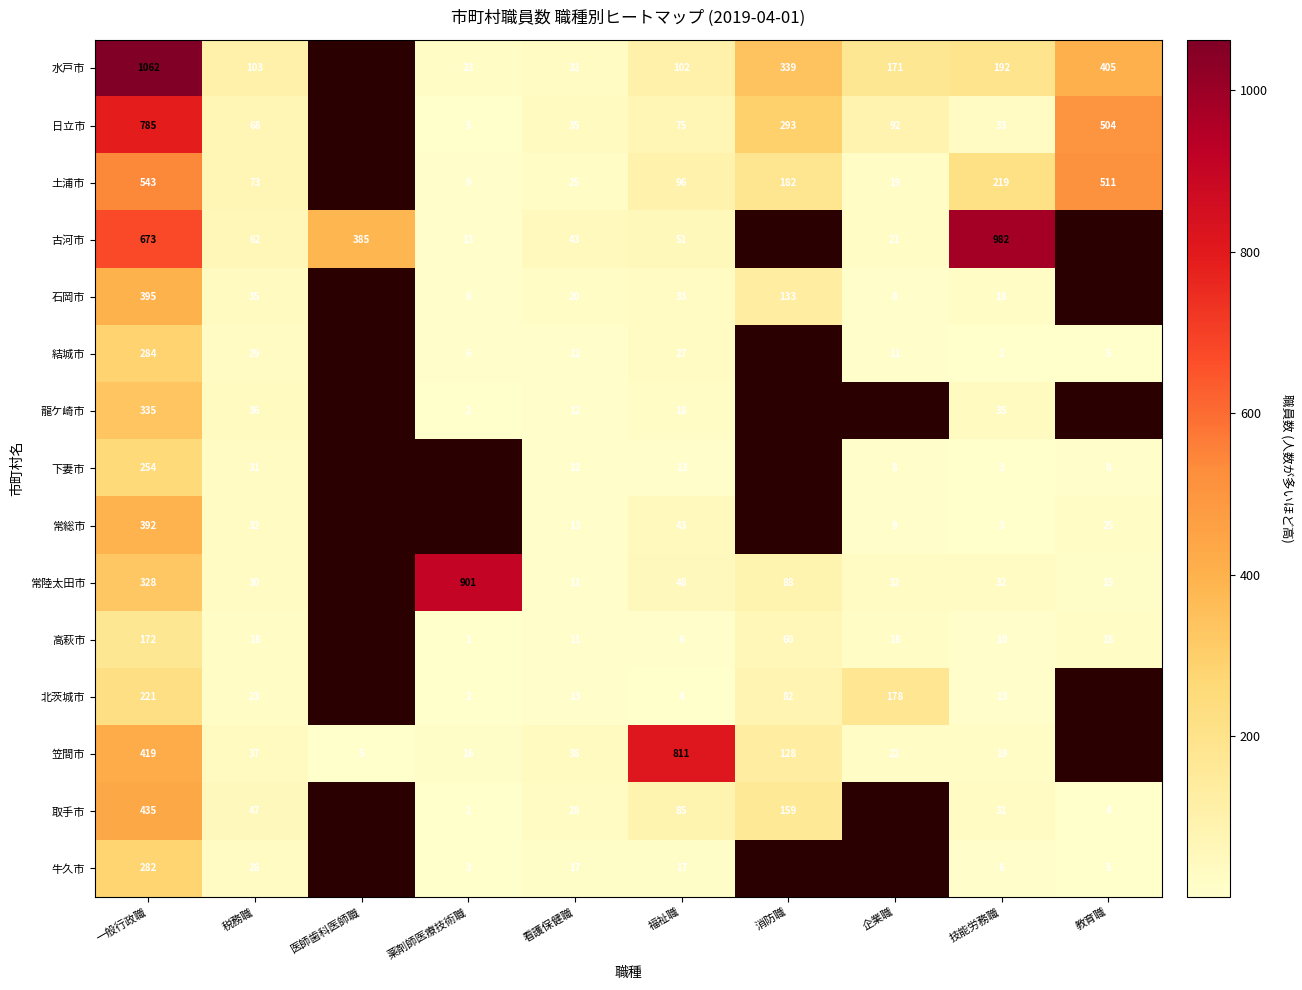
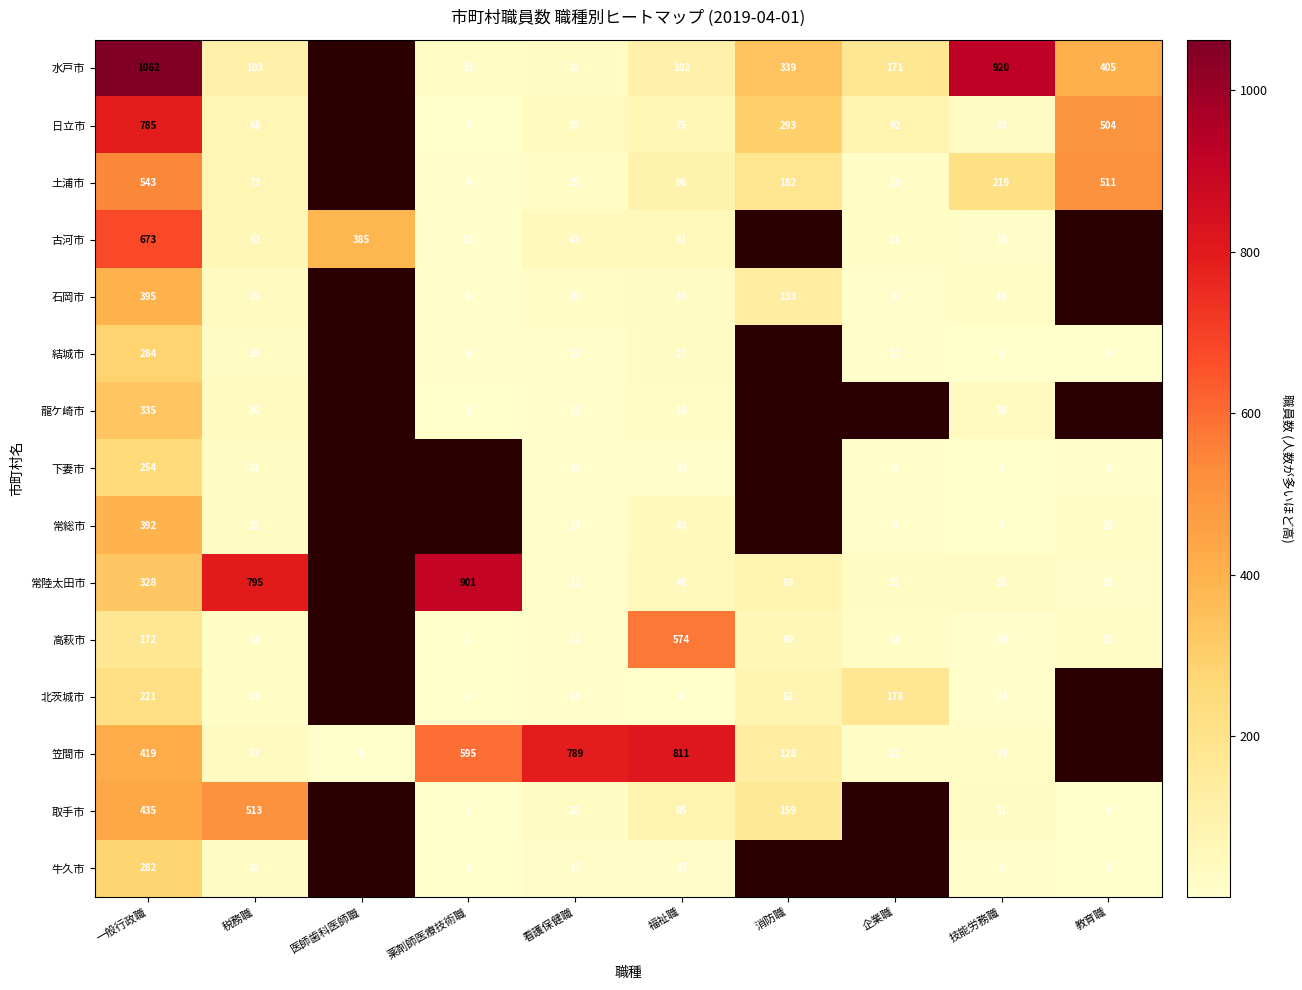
  {
    "水戸市": {
      "一般行政職": 1062,
      "税務職": 103,
      "薬剤師医療技術職": 23,
      "看護保健職": 32,
      "福祉職": 102,
      "消防職": 339,
      "企業職": 171,
-     "技能労務職": 192,
+     "技能労務職": 920,
      "教育職": 405
    },
    "日立市": {
      "一般行政職": 785,
      "税務職": 68,
      "薬剤師医療技術職": 5,
      "看護保健職": 35,
      "福祉職": 75,
      "消防職": 293,
      "企業職": 92,
      "技能労務職": 33,
      "教育職": 504
    },
    "土浦市": {
      "一般行政職": 543,
      "税務職": 73,
      "薬剤師医療技術職": 9,
      "看護保健職": 25,
      "福祉職": 96,
      "消防職": 182,
      "企業職": 19,
      "技能労務職": 219,
      "教育職": 511
    },
    "古河市": {
      "一般行政職": 673,
      "税務職": 62,
      "医師歯科医師職": 385,
      "薬剤師医療技術職": 13,
      "看護保健職": 43,
      "福祉職": 51,
      "企業職": 21,
-     "技能労務職": 982
+     "技能労務職": 15
    },
    "石岡市": {
      "一般行政職": 395,
      "税務職": 35,
      "薬剤師医療技術職": 6,
      "看護保健職": 20,
      "福祉職": 33,
      "消防職": 133,
      "企業職": 8,
      "技能労務職": 18
    },
    "結城市": {
      "一般行政職": 284,
      "税務職": 29,
      "薬剤師医療技術職": 6,
      "看護保健職": 12,
      "福祉職": 27,
      "企業職": 11,
      "技能労務職": 2,
      "教育職": 5
    },
    "龍ケ崎市": {
      "一般行政職": 335,
      "税務職": 36,
      "薬剤師医療技術職": 2,
      "看護保健職": 12,
      "福祉職": 18,
      "技能労務職": 35
    },
    "下妻市": {
      "一般行政職": 254,
      "税務職": 31,
      "看護保健職": 12,
      "福祉職": 13,
      "企業職": 8,
      "技能労務職": 3,
      "教育職": 8
    },
    "常総市": {
      "一般行政職": 392,
      "税務職": 32,
      "看護保健職": 13,
      "福祉職": 43,
      "企業職": 9,
      "技能労務職": 3,
      "教育職": 25
    },
    "常陸太田市": {
      "一般行政職": 328,
-     "税務職": 30,
+     "税務職": 795,
      "薬剤師医療技術職": 901,
      "看護保健職": 11,
      "福祉職": 48,
      "消防職": 88,
      "企業職": 32,
      "技能労務職": 32,
      "教育職": 15
    },
    "高萩市": {
      "一般行政職": 172,
      "税務職": 18,
      "薬剤師医療技術職": 1,
      "看護保健職": 11,
-     "福祉職": 6,
+     "福祉職": 574,
      "消防職": 60,
      "企業職": 18,
      "技能労務職": 10,
      "教育職": 18
    },
    "北茨城市": {
      "一般行政職": 221,
      "税務職": 23,
      "薬剤師医療技術職": 2,
      "看護保健職": 13,
      "福祉職": 4,
      "消防職": 82,
      "企業職": 178,
      "技能労務職": 13
    },
    "笠間市": {
      "一般行政職": 419,
      "税務職": 37,
      "医師歯科医師職": 5,
-     "薬剤師医療技術職": 16,
-     "看護保健職": 38,
+     "薬剤師医療技術職": 595,
+     "看護保健職": 789,
      "福祉職": 811,
      "消防職": 128,
      "企業職": 22,
      "技能労務職": 19
    },
    "取手市": {
      "一般行政職": 435,
-     "税務職": 47,
+     "税務職": 513,
      "薬剤師医療技術職": 1,
      "看護保健職": 28,
      "福祉職": 85,
      "消防職": 159,
      "技能労務職": 31,
      "教育職": 4
    },
    "牛久市": {
      "一般行政職": 282,
      "税務職": 28,
      "薬剤師医療技術職": 3,
      "看護保健職": 17,
      "福祉職": 17,
      "技能労務職": 6,
      "教育職": 5
    }
  }
